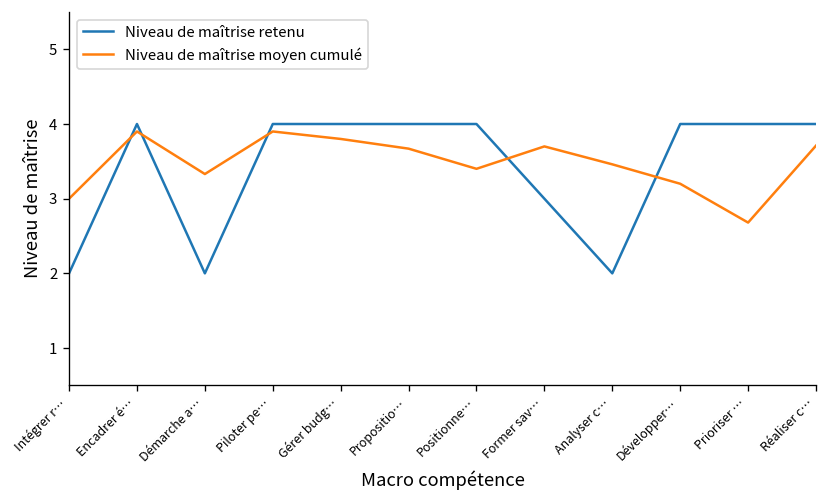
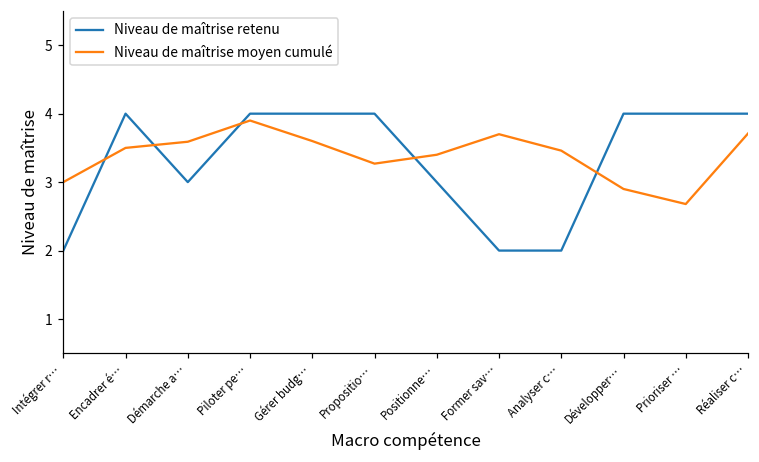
  {
    "Niveau de maîtrise retenu": {
      "Intégrer r…": 2,
      "Encadrer é…": 4,
-     "Démarche a…": 2,
+     "Démarche a…": 3,
      "Piloter pe…": 4,
      "Gérer budg…": 4,
      "Propositio…": 4,
-     "Positionne…": 4,
-     "Former sav…": 3,
+     "Positionne…": 3,
+     "Former sav…": 2,
      "Analyser c…": 2,
      "Développer…": 4,
      "Prioriser …": 4,
      "Réaliser c…": 4
    },
    "Niveau de maîtrise moyen cumulé": {
      "Intégrer r…": 3.0,
-     "Encadrer é…": 3.9,
-     "Démarche a…": 3.3,
+     "Encadrer é…": 3.5,
+     "Démarche a…": 3.6,
      "Piloter pe…": 3.9,
-     "Gérer budg…": 3.8,
-     "Propositio…": 3.7,
+     "Gérer budg…": 3.6,
+     "Propositio…": 3.3,
      "Positionne…": 3.4,
      "Former sav…": 3.7,
      "Analyser c…": 3.5,
-     "Développer…": 3.2,
+     "Développer…": 2.9,
      "Prioriser …": 2.7,
      "Réaliser c…": 3.7
    }
  }
